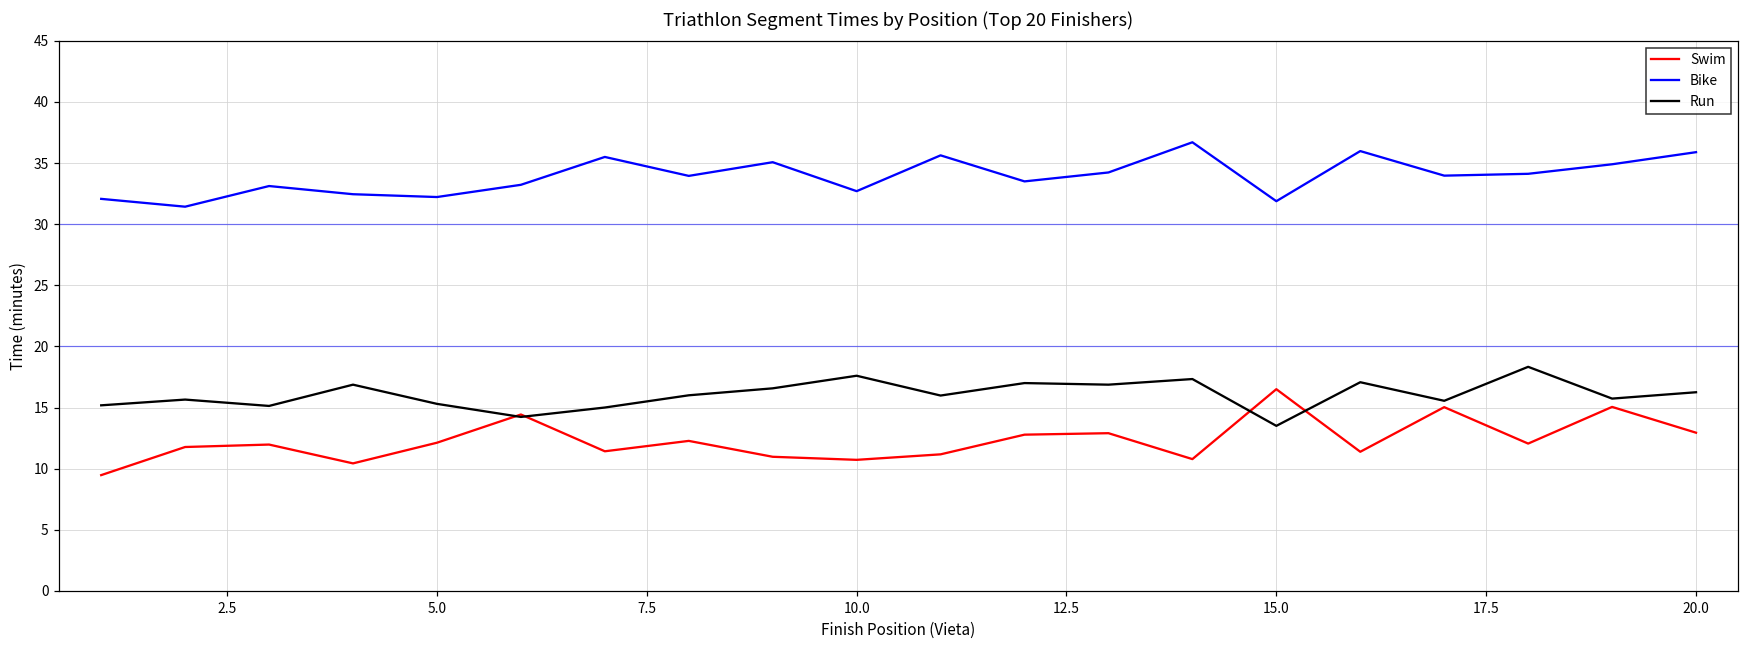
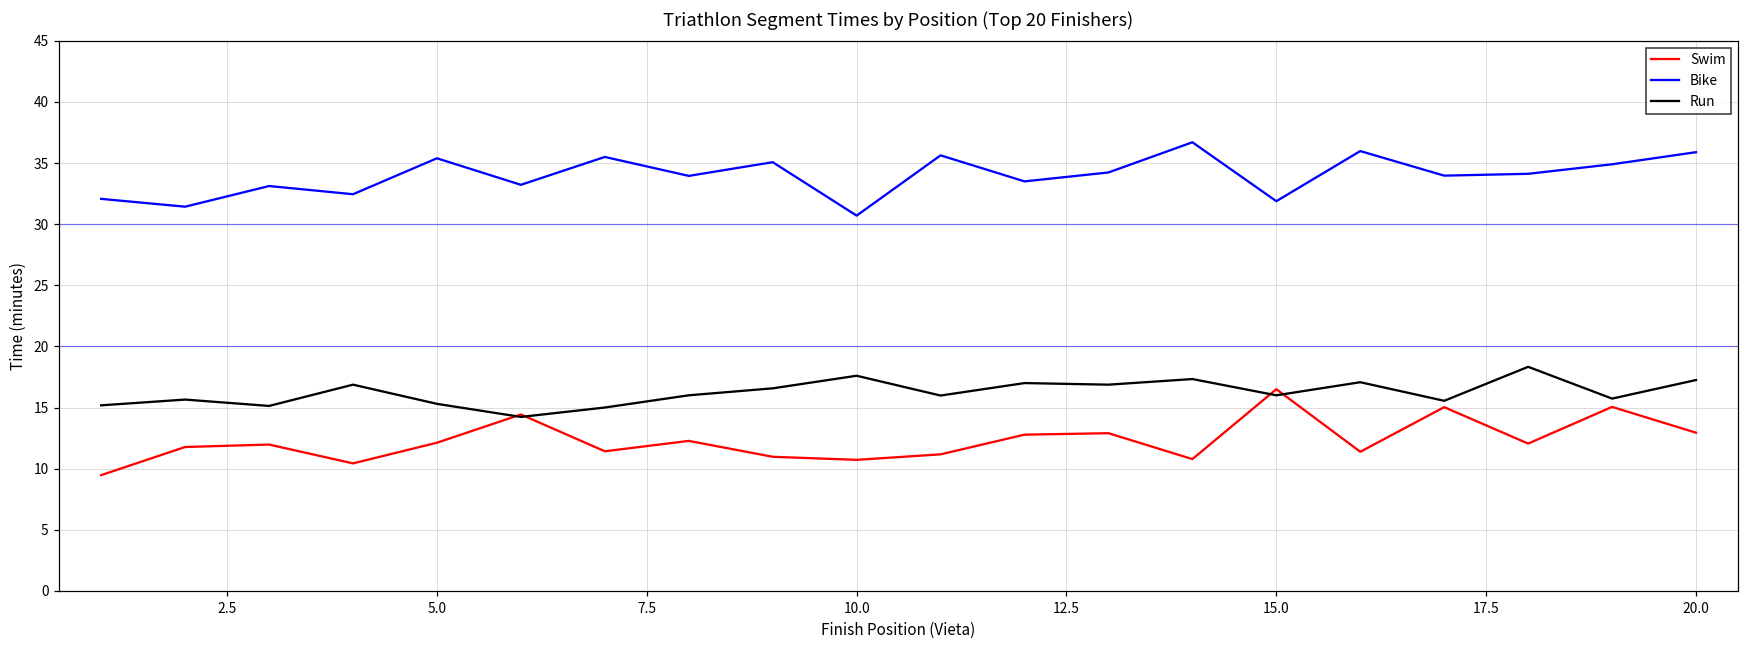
  {
    "Swim": {
      "5.0": 12.1,
      "10.0": 10.7,
      "15.0": 16.5,
      "20.0": 12.9
    },
    "Bike": {
-     "5.0": 32.2,
-     "10.0": 32.7,
+     "5.0": 35.4,
+     "10.0": 30.7,
      "15.0": 31.9,
      "20.0": 35.9
    },
    "Run": {
      "5.0": 15.3,
      "10.0": 17.6,
-     "15.0": 13.5,
-     "20.0": 16.3
+     "15.0": 16.0,
+     "20.0": 17.3
    }
  }
